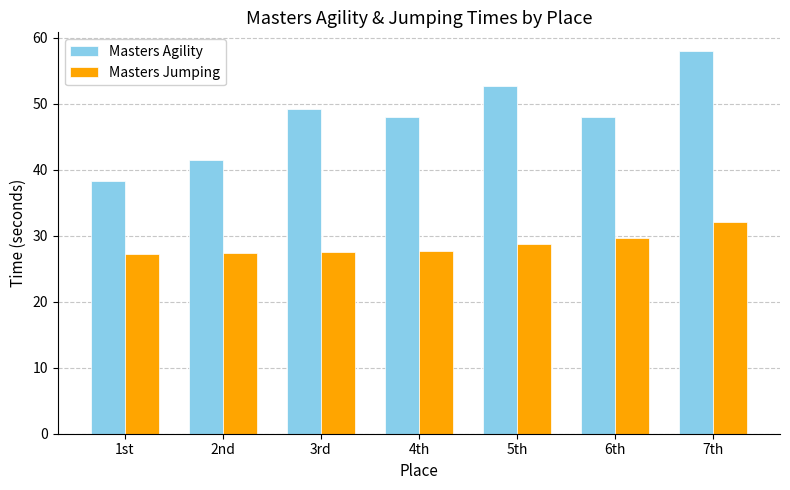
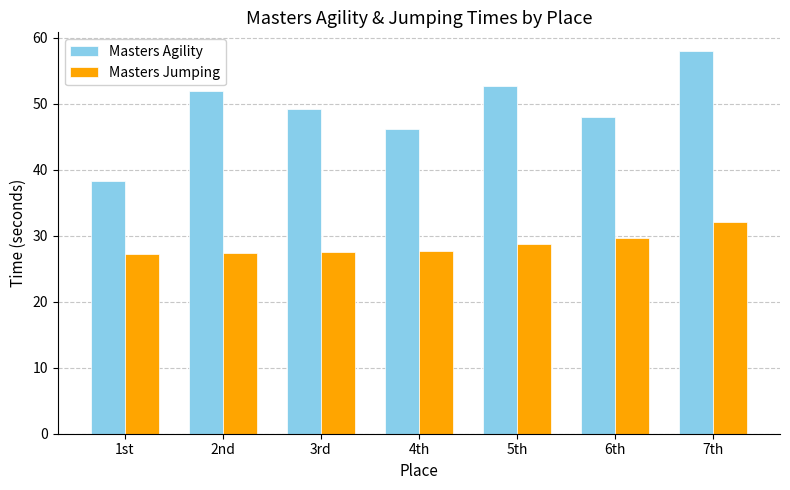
  {
    "Masters Agility": {
      "1st": 38,
-     "2nd": 41,
+     "2nd": 52,
      "3rd": 49,
-     "4th": 48,
+     "4th": 46,
      "5th": 53,
      "6th": 48,
      "7th": 58
    },
    "Masters Jumping": {
      "1st": 27,
      "2nd": 27,
      "3rd": 27,
      "4th": 28,
      "5th": 29,
      "6th": 30,
      "7th": 32
    }
  }
